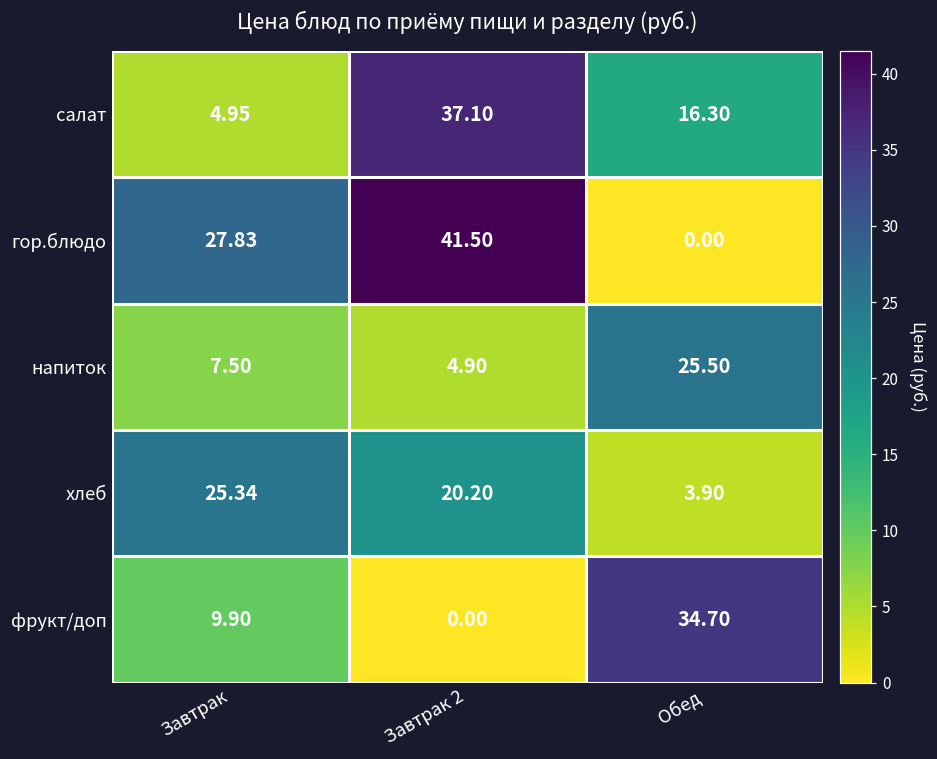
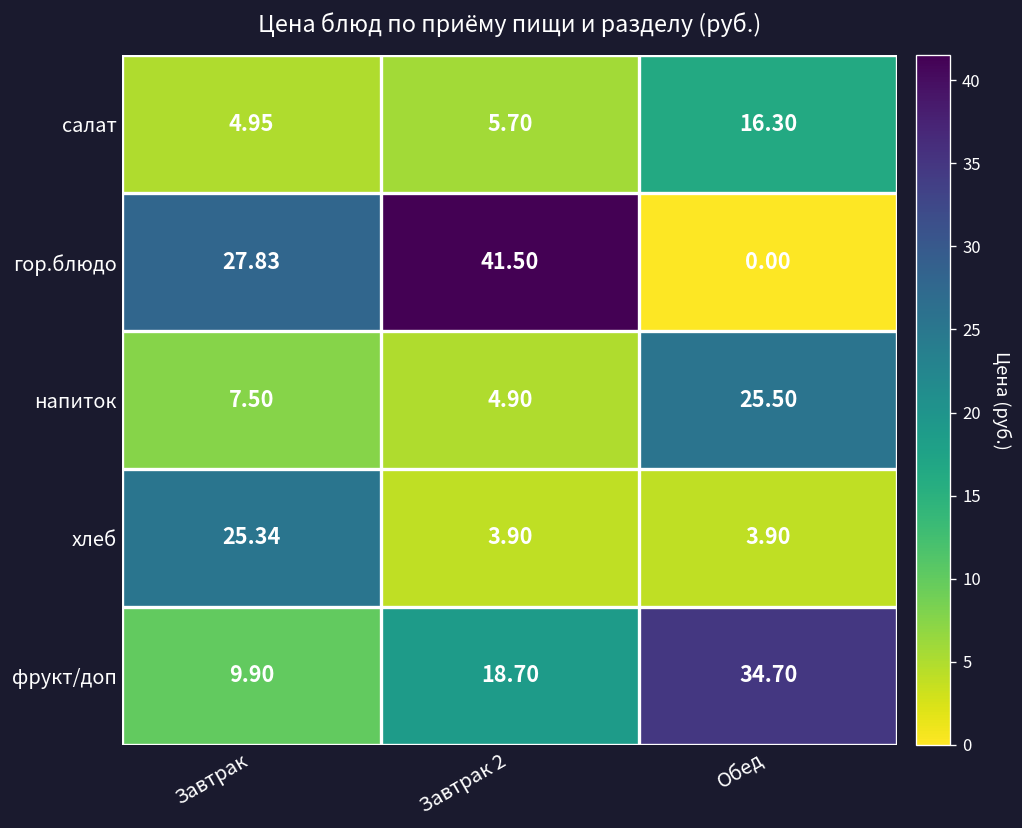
  {
    "салат": {
      "Завтрак": 4.95,
-     "Завтрак 2": 37.10,
+     "Завтрак 2": 5.70,
      "Обед": 16.30
    },
    "гор.блюдо": {
      "Завтрак": 27.83,
      "Завтрак 2": 41.50,
      "Обед": 0.00
    },
    "напиток": {
      "Завтрак": 7.50,
      "Завтрак 2": 4.90,
      "Обед": 25.50
    },
    "хлеб": {
      "Завтрак": 25.34,
-     "Завтрак 2": 20.20,
+     "Завтрак 2": 3.90,
      "Обед": 3.90
    },
    "фрукт/доп": {
      "Завтрак": 9.90,
-     "Завтрак 2": 0.00,
+     "Завтрак 2": 18.70,
      "Обед": 34.70
    }
  }
